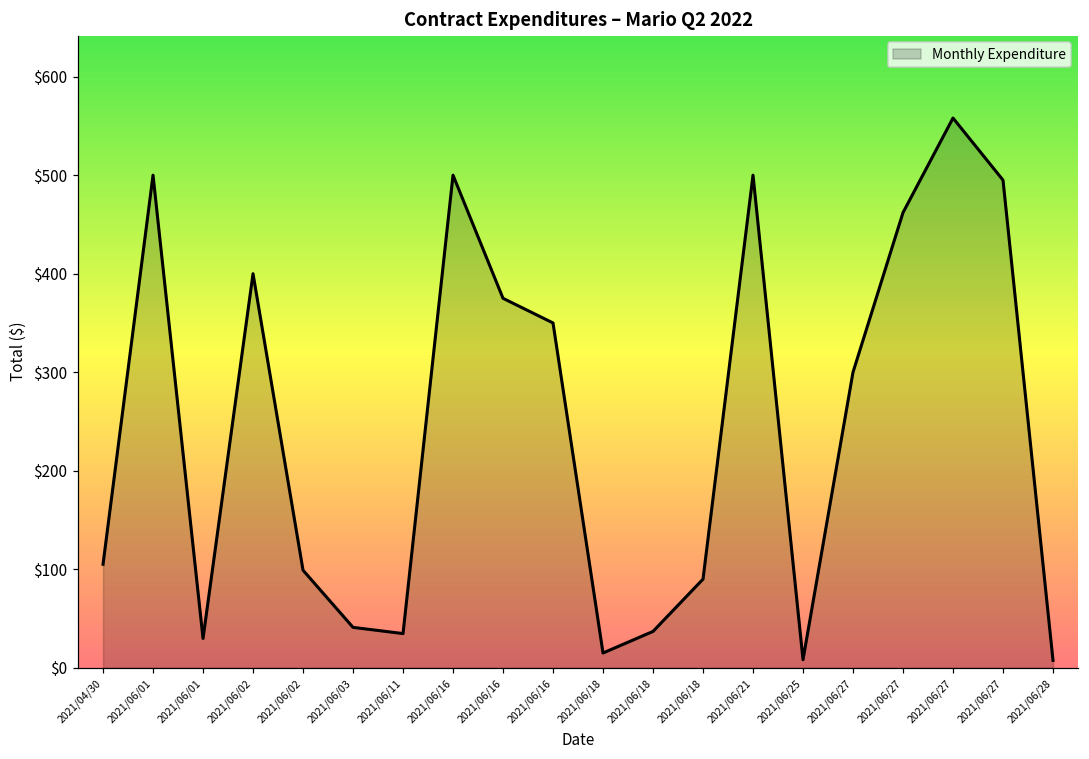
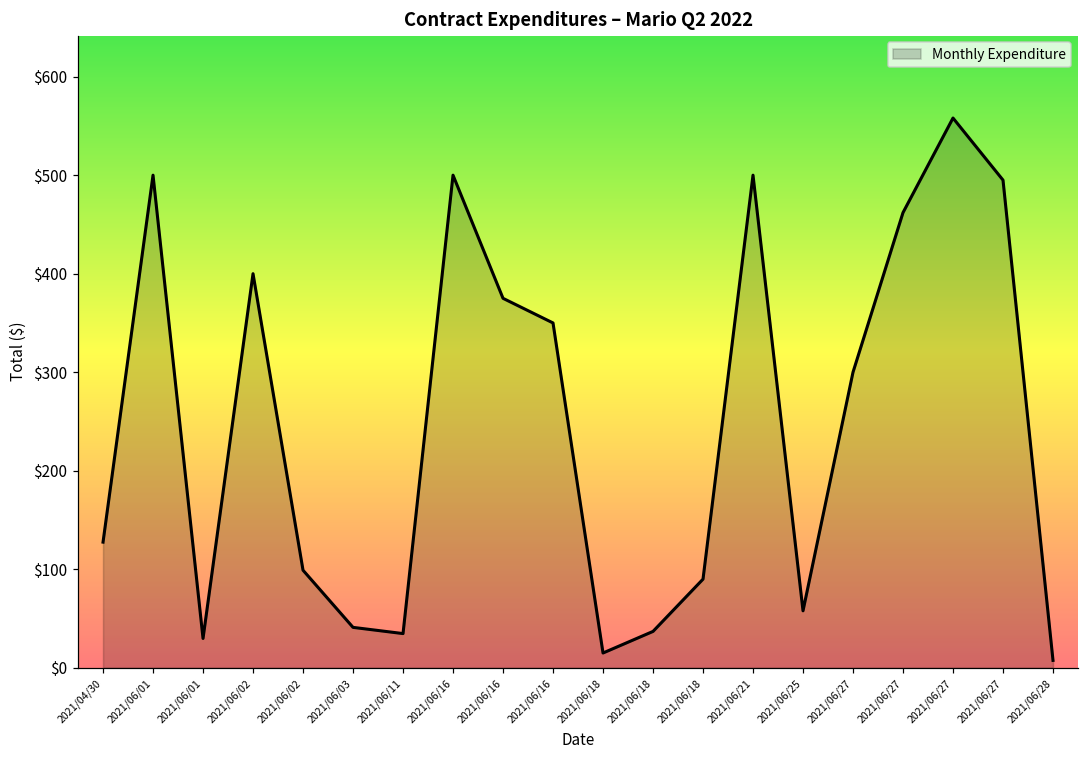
  {
-   "2021/04/30": "$110",
+   "2021/04/30": "$130",
    "2021/06/03": "$40",
    "2021/06/11": "$30",
    "2021/06/21": "$500",
-   "2021/06/25": "$10",
+   "2021/06/25": "$60",
    "2021/06/28": "$10"
  }
